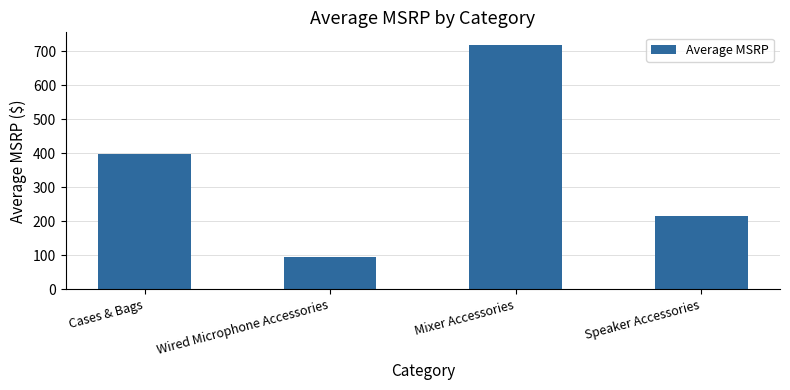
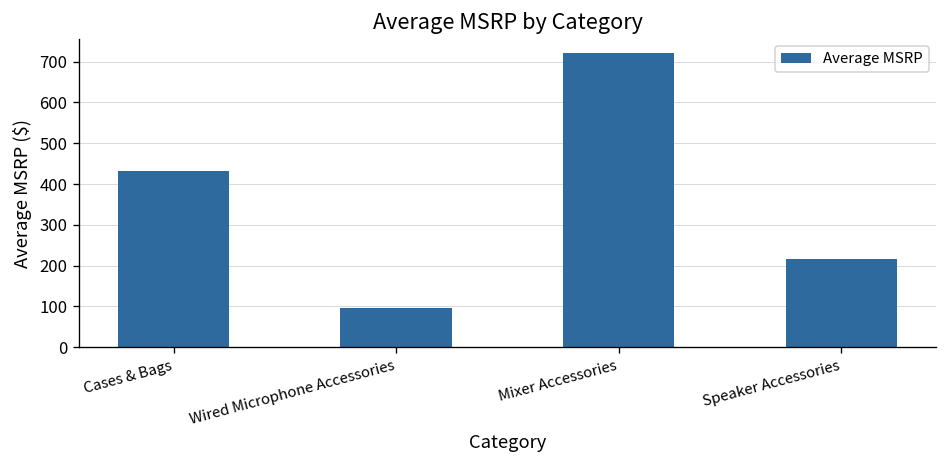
  {
-   "Cases & Bags": 400,
+   "Cases & Bags": 430,
    "Wired Microphone Accessories": 100,
    "Mixer Accessories": 720,
    "Speaker Accessories": 220
  }
